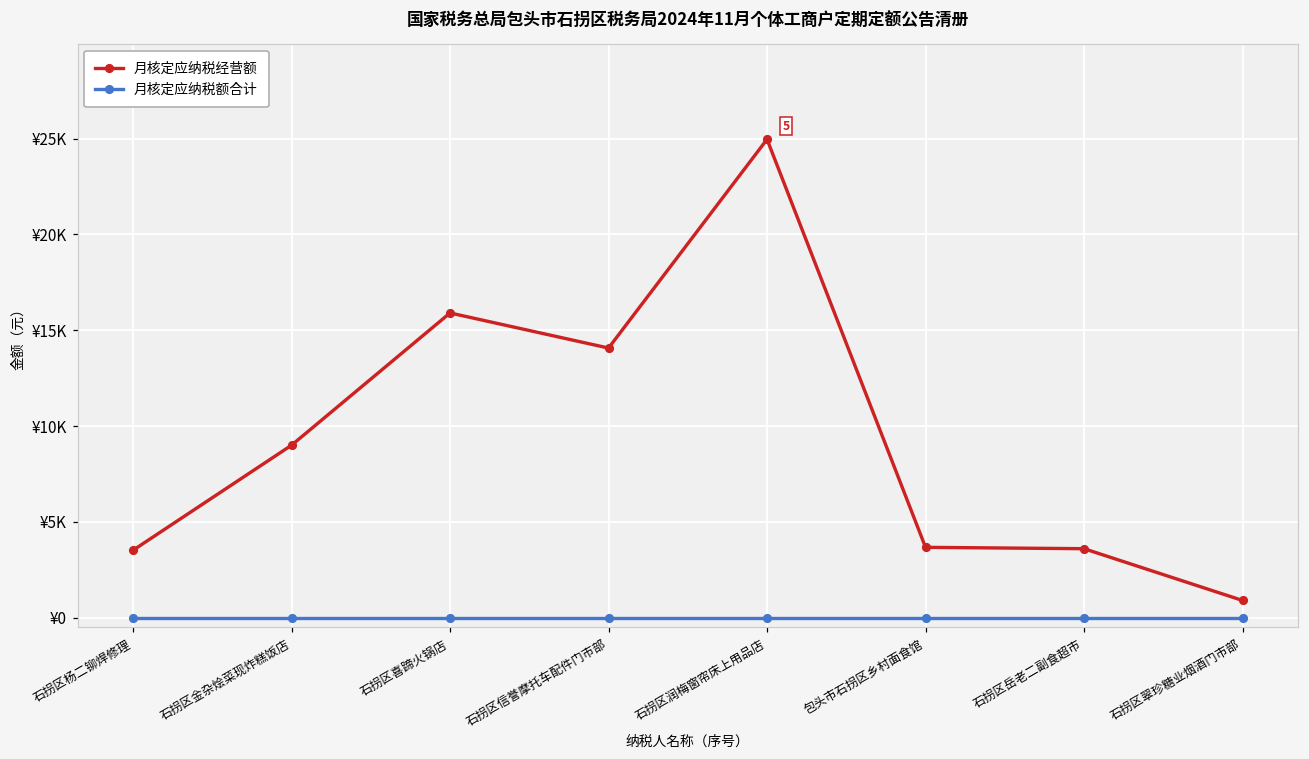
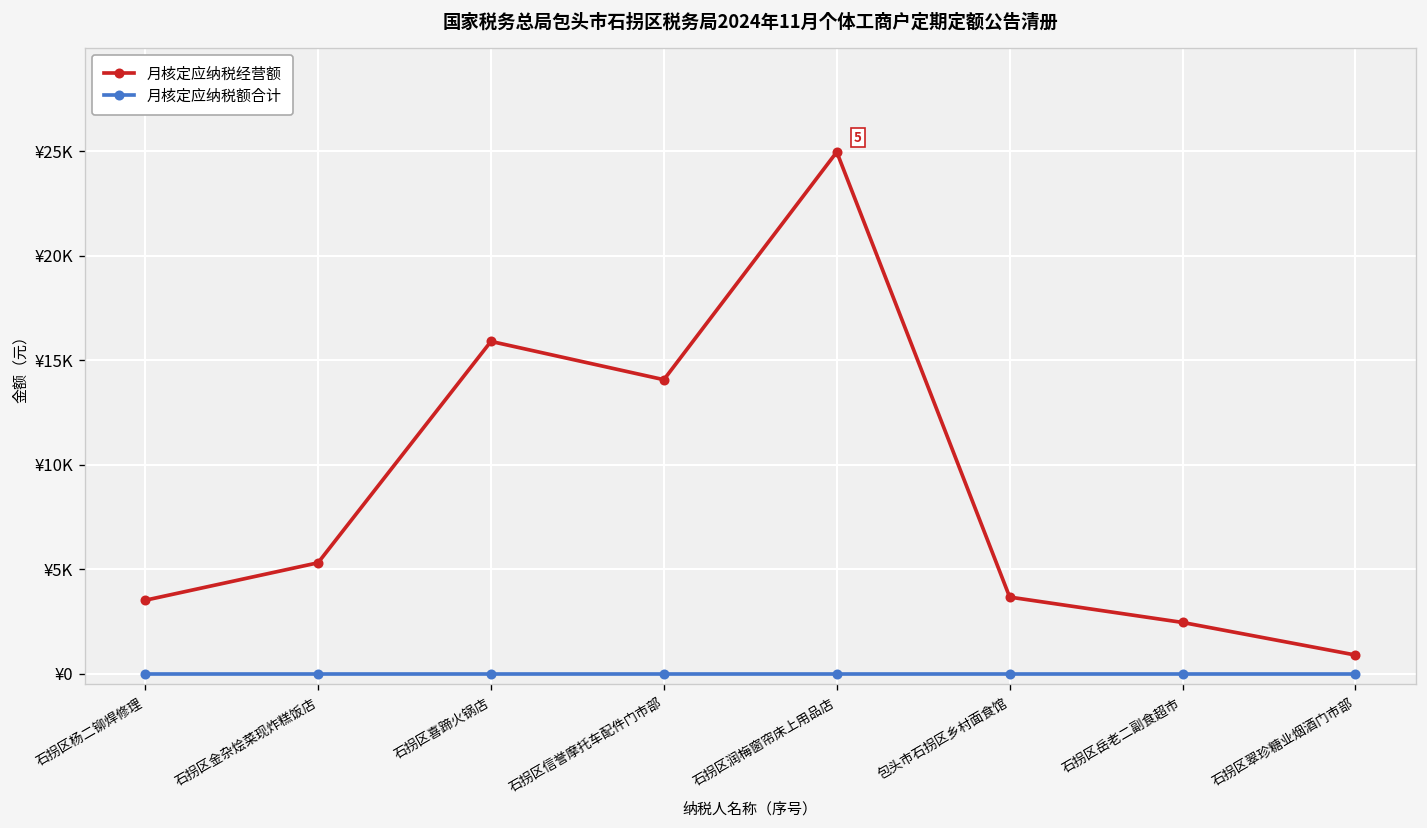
  {
    "月核定应纳税经营额": {
      "石拐区杨二铆焊修理": "¥3500",
-     "石拐区金杂烩菜现炸糕饭店": "¥9000",
+     "石拐区金杂烩菜现炸糕饭店": "¥5300",
      "石拐区喜蹄火锅店": "¥15900",
      "石拐区信誉摩托车配件门市部": "¥14100",
      "包头市石拐区乡村面食馆": "¥3700",
-     "石拐区岳老二副食超市": "¥3600",
+     "石拐区岳老二副食超市": "¥2500",
      "石拐区翠珍糖业烟酒门市部": "¥900"
    },
    "月核定应纳税额合计": {
      "石拐区杨二铆焊修理": "¥0",
      "石拐区金杂烩菜现炸糕饭店": "¥0",
      "石拐区喜蹄火锅店": "¥0",
      "石拐区信誉摩托车配件门市部": "¥0",
      "石拐区润梅窗帘床上用品店": "¥0",
      "包头市石拐区乡村面食馆": "¥0",
      "石拐区岳老二副食超市": "¥0",
      "石拐区翠珍糖业烟酒门市部": "¥0"
    }
  }
